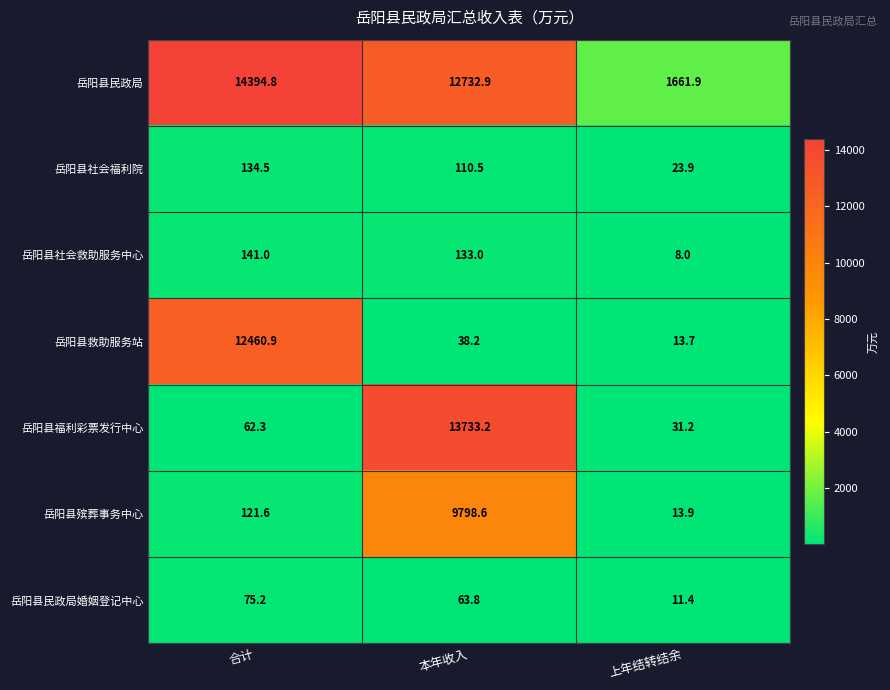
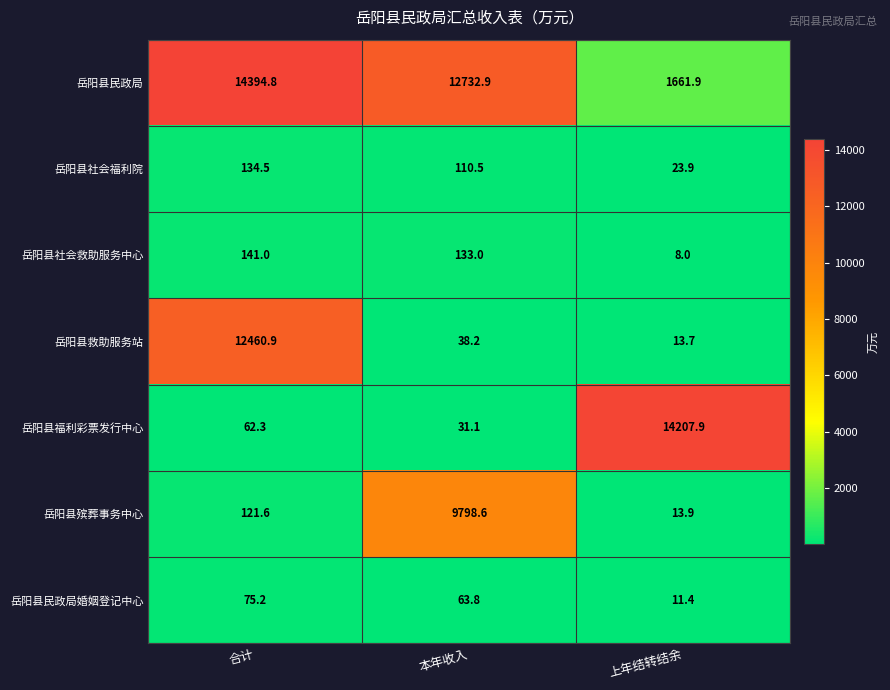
  {
    "岳阳县民政局": {
      "合计": 14394.8,
      "本年收入": 12732.9,
      "上年结转结余": 1661.9
    },
    "岳阳县社会福利院": {
      "合计": 134.5,
      "本年收入": 110.5,
      "上年结转结余": 23.9
    },
    "岳阳县社会救助服务中心": {
      "合计": 141.0,
      "本年收入": 133.0,
      "上年结转结余": 8.0
    },
    "岳阳县救助服务站": {
      "合计": 12460.9,
      "本年收入": 38.2,
      "上年结转结余": 13.7
    },
    "岳阳县福利彩票发行中心": {
      "合计": 62.3,
-     "本年收入": 13733.2,
-     "上年结转结余": 31.2
+     "本年收入": 31.1,
+     "上年结转结余": 14207.9
    },
    "岳阳县殡葬事务中心": {
      "合计": 121.6,
      "本年收入": 9798.6,
      "上年结转结余": 13.9
    },
    "岳阳县民政局婚姻登记中心": {
      "合计": 75.2,
      "本年收入": 63.8,
      "上年结转结余": 11.4
    }
  }
